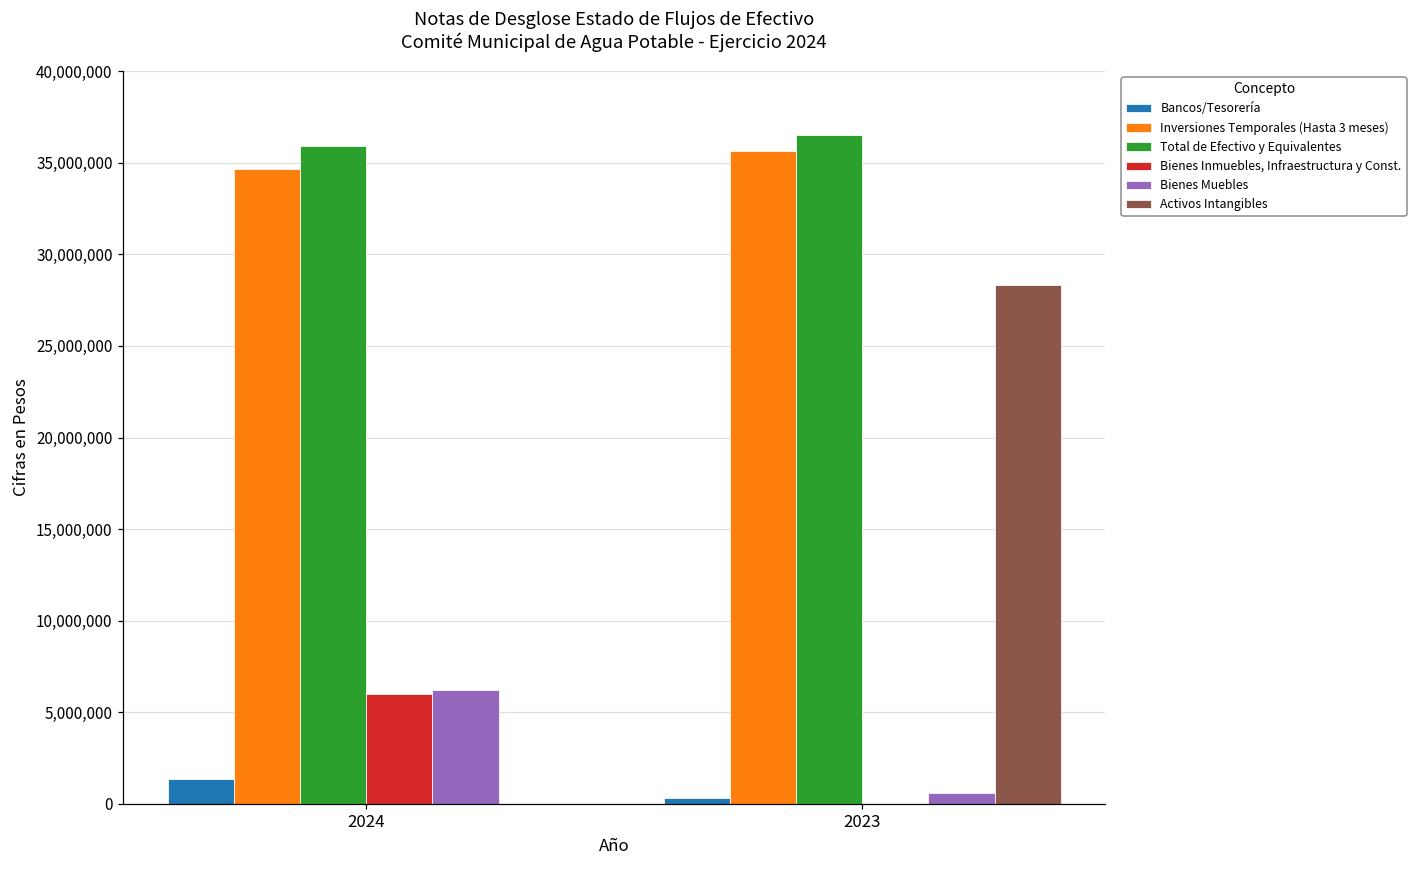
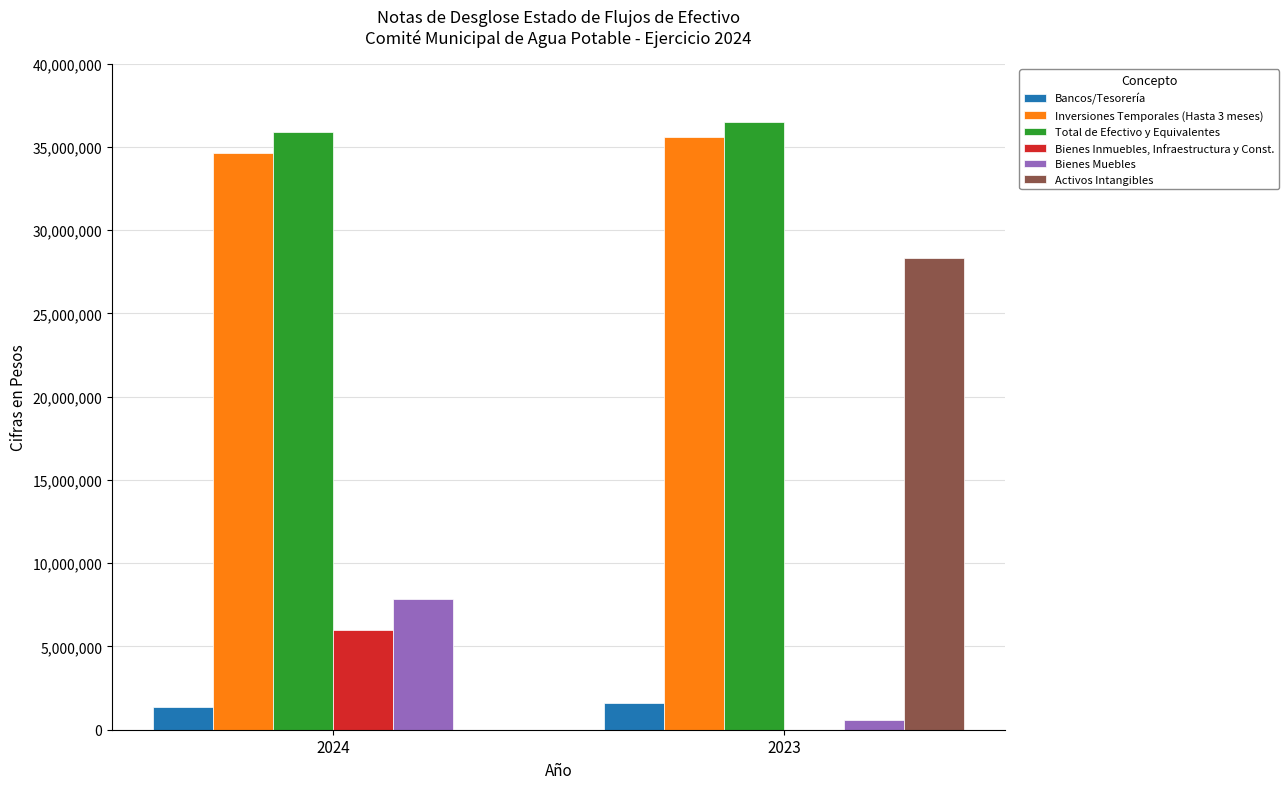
  {
    "Bancos/Tesorería": {
      "2024": "1,400,000",
-     "2023": "300,000"
+     "2023": "1,600,000"
    },
    "Inversiones Temporales (Hasta 3 meses)": {
      "2024": "34,700,000",
      "2023": "35,600,000"
    },
    "Total de Efectivo y Equivalentes": {
      "2024": "35,900,000",
      "2023": "36,500,000"
    },
    "Bienes Inmuebles, Infraestructura y Const.": {
      "2024": "6,000,000",
      "2023": "0"
    },
    "Bienes Muebles": {
-     "2024": "6,200,000",
+     "2024": "7,800,000",
      "2023": "600,000"
    },
    "Activos Intangibles": {
      "2024": "0",
      "2023": "28,300,000"
    }
  }
